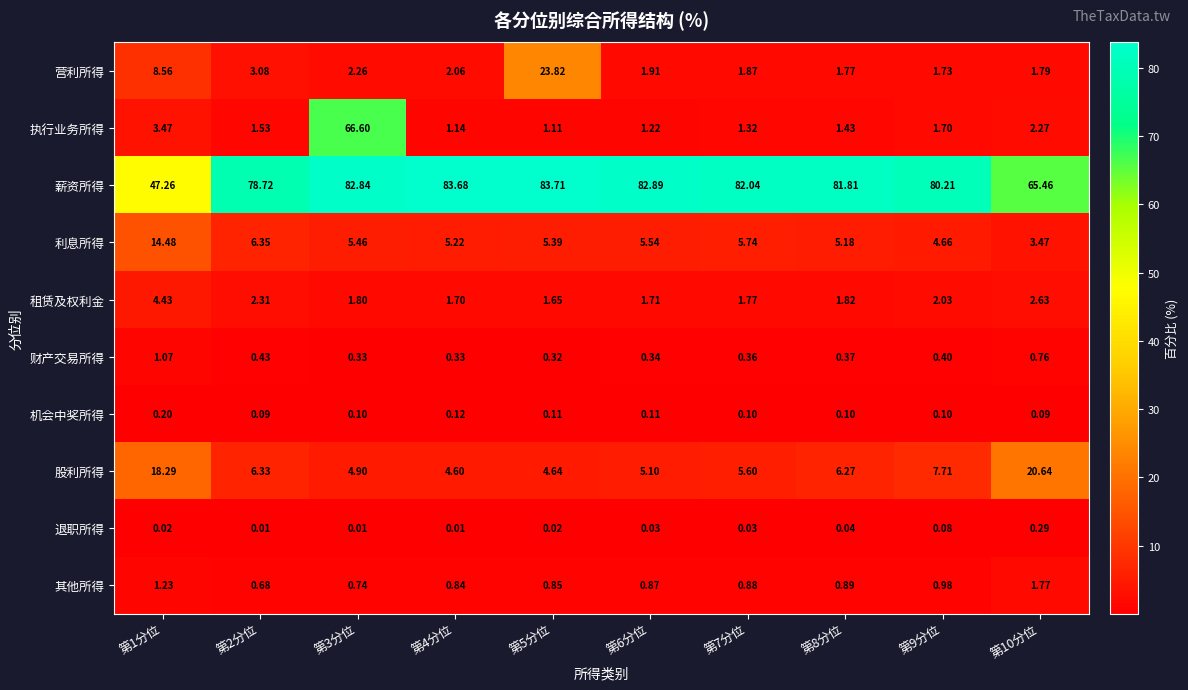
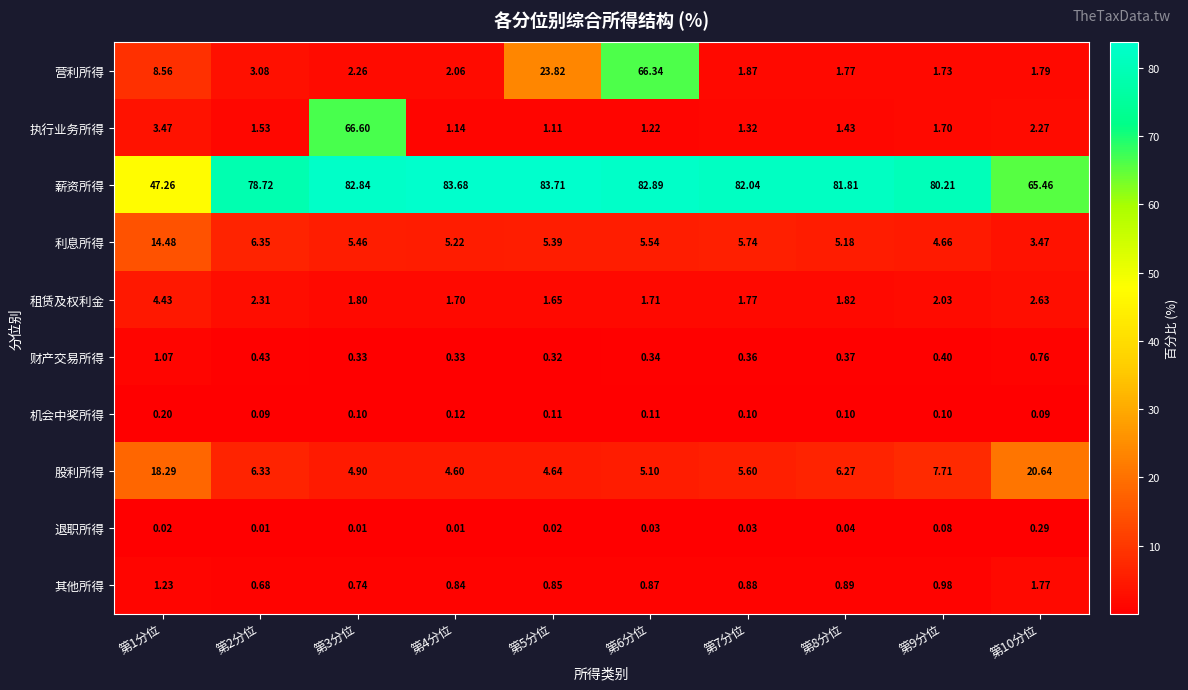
  {
    "营利所得": {
      "第1分位": 8.56,
      "第2分位": 3.08,
      "第3分位": 2.26,
      "第4分位": 2.06,
      "第5分位": 23.82,
-     "第6分位": 1.91,
+     "第6分位": 66.34,
      "第7分位": 1.87,
      "第8分位": 1.77,
      "第9分位": 1.73,
      "第10分位": 1.79
    },
    "执行业务所得": {
      "第1分位": 3.47,
      "第2分位": 1.53,
      "第3分位": 66.60,
      "第4分位": 1.14,
      "第5分位": 1.11,
      "第6分位": 1.22,
      "第7分位": 1.32,
      "第8分位": 1.43,
      "第9分位": 1.70,
      "第10分位": 2.27
    },
    "薪资所得": {
      "第1分位": 47.26,
      "第2分位": 78.72,
      "第3分位": 82.84,
      "第4分位": 83.68,
      "第5分位": 83.71,
      "第6分位": 82.89,
      "第7分位": 82.04,
      "第8分位": 81.81,
      "第9分位": 80.21,
      "第10分位": 65.46
    },
    "利息所得": {
      "第1分位": 14.48,
      "第2分位": 6.35,
      "第3分位": 5.46,
      "第4分位": 5.22,
      "第5分位": 5.39,
      "第6分位": 5.54,
      "第7分位": 5.74,
      "第8分位": 5.18,
      "第9分位": 4.66,
      "第10分位": 3.47
    },
    "租赁及权利金": {
      "第1分位": 4.43,
      "第2分位": 2.31,
      "第3分位": 1.80,
      "第4分位": 1.70,
      "第5分位": 1.65,
      "第6分位": 1.71,
      "第7分位": 1.77,
      "第8分位": 1.82,
      "第9分位": 2.03,
      "第10分位": 2.63
    },
    "财产交易所得": {
      "第1分位": 1.07,
      "第2分位": 0.43,
      "第3分位": 0.33,
      "第4分位": 0.33,
      "第5分位": 0.32,
      "第6分位": 0.34,
      "第7分位": 0.36,
      "第8分位": 0.37,
      "第9分位": 0.40,
      "第10分位": 0.76
    },
    "机会中奖所得": {
      "第1分位": 0.20,
      "第2分位": 0.09,
      "第3分位": 0.10,
      "第4分位": 0.12,
      "第5分位": 0.11,
      "第6分位": 0.11,
      "第7分位": 0.10,
      "第8分位": 0.10,
      "第9分位": 0.10,
      "第10分位": 0.09
    },
    "股利所得": {
      "第1分位": 18.29,
      "第2分位": 6.33,
      "第3分位": 4.90,
      "第4分位": 4.60,
      "第5分位": 4.64,
      "第6分位": 5.10,
      "第7分位": 5.60,
      "第8分位": 6.27,
      "第9分位": 7.71,
      "第10分位": 20.64
    },
    "退职所得": {
      "第1分位": 0.02,
      "第2分位": 0.01,
      "第3分位": 0.01,
      "第4分位": 0.01,
      "第5分位": 0.02,
      "第6分位": 0.03,
      "第7分位": 0.03,
      "第8分位": 0.04,
      "第9分位": 0.08,
      "第10分位": 0.29
    },
    "其他所得": {
      "第1分位": 1.23,
      "第2分位": 0.68,
      "第3分位": 0.74,
      "第4分位": 0.84,
      "第5分位": 0.85,
      "第6分位": 0.87,
      "第7分位": 0.88,
      "第8分位": 0.89,
      "第9分位": 0.98,
      "第10分位": 1.77
    }
  }
